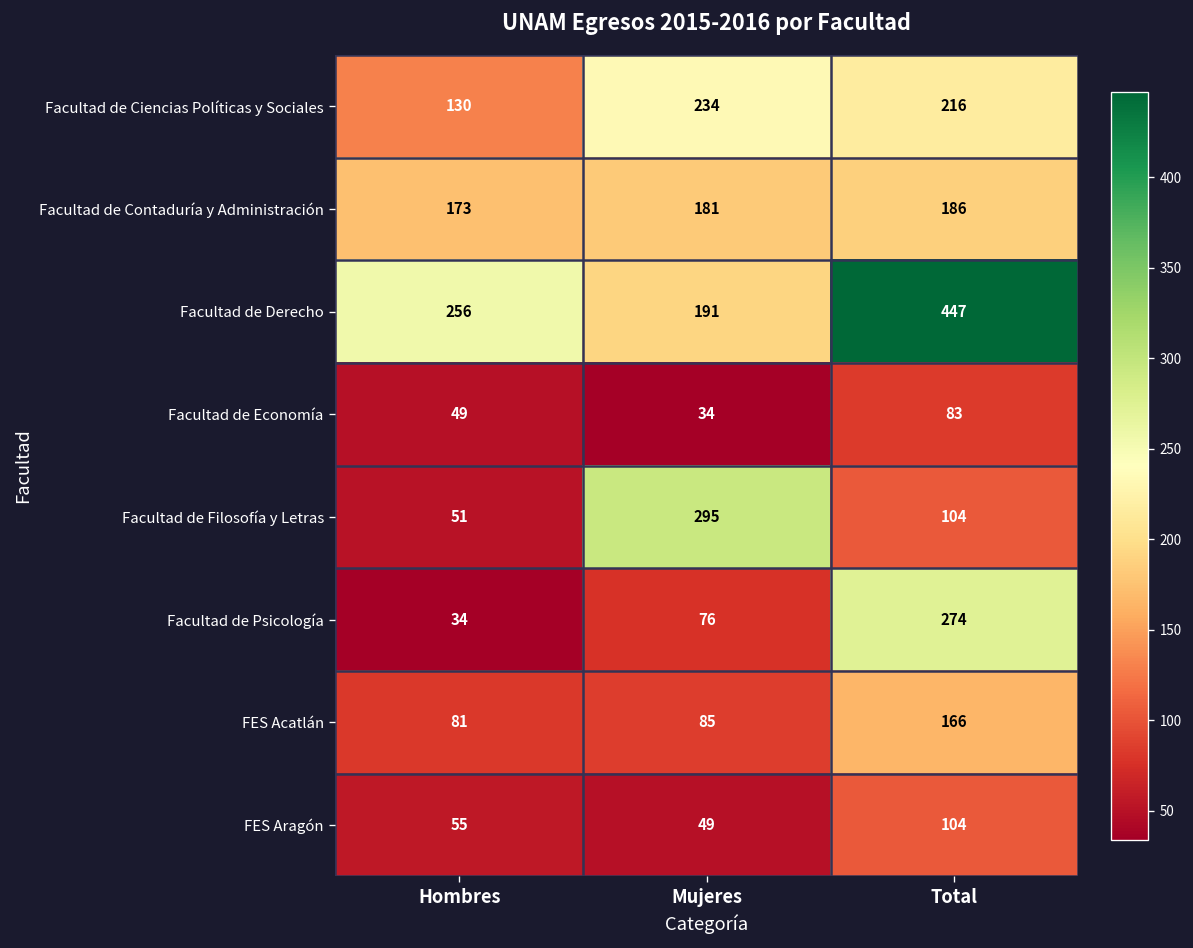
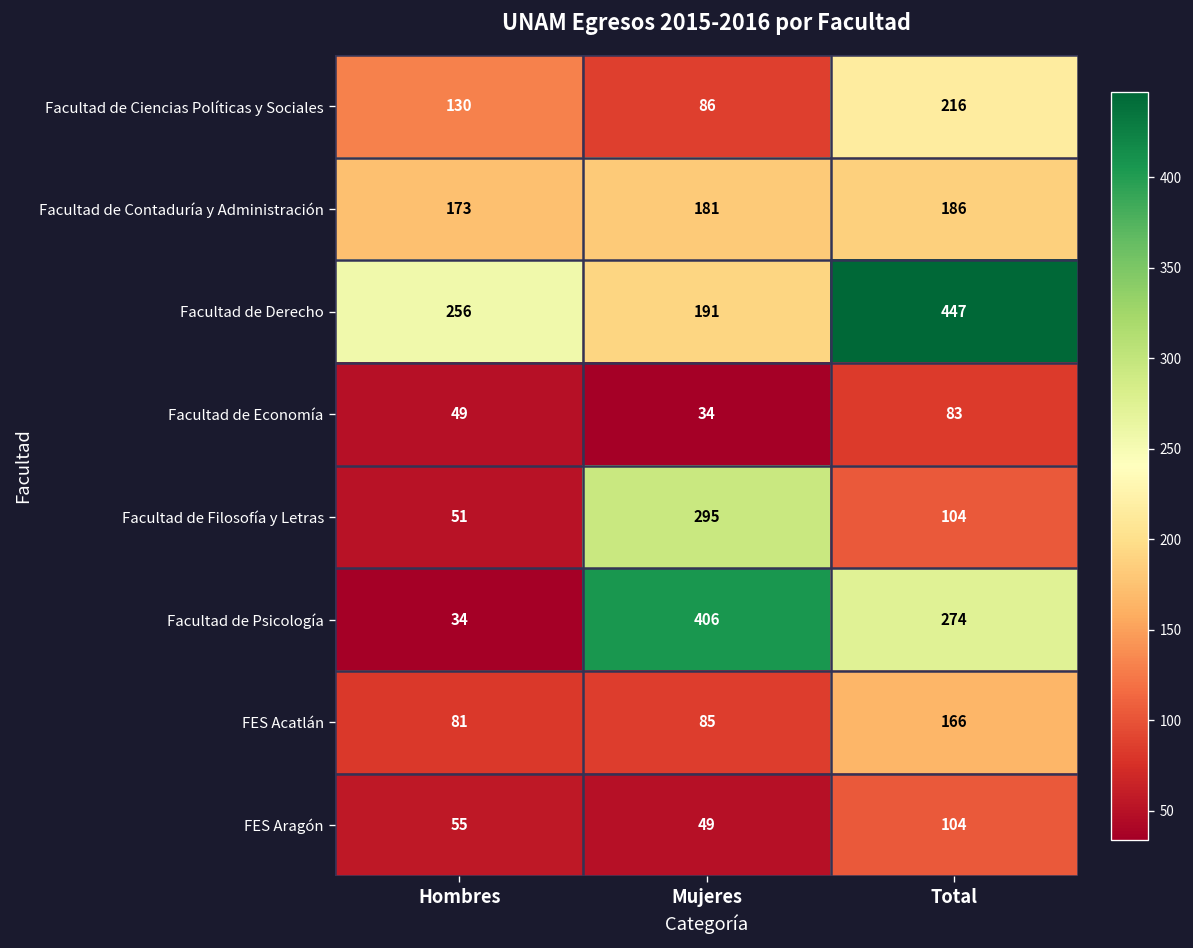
  {
    "Facultad de Ciencias Políticas y Sociales": {
      "Hombres": 130,
-     "Mujeres": 234,
+     "Mujeres": 86,
      "Total": 216
    },
    "Facultad de Contaduría y Administración": {
      "Hombres": 173,
      "Mujeres": 181,
      "Total": 186
    },
    "Facultad de Derecho": {
      "Hombres": 256,
      "Mujeres": 191,
      "Total": 447
    },
    "Facultad de Economía": {
      "Hombres": 49,
      "Mujeres": 34,
      "Total": 83
    },
    "Facultad de Filosofía y Letras": {
      "Hombres": 51,
      "Mujeres": 295,
      "Total": 104
    },
    "Facultad de Psicología": {
      "Hombres": 34,
-     "Mujeres": 76,
+     "Mujeres": 406,
      "Total": 274
    },
    "FES Acatlán": {
      "Hombres": 81,
      "Mujeres": 85,
      "Total": 166
    },
    "FES Aragón": {
      "Hombres": 55,
      "Mujeres": 49,
      "Total": 104
    }
  }
